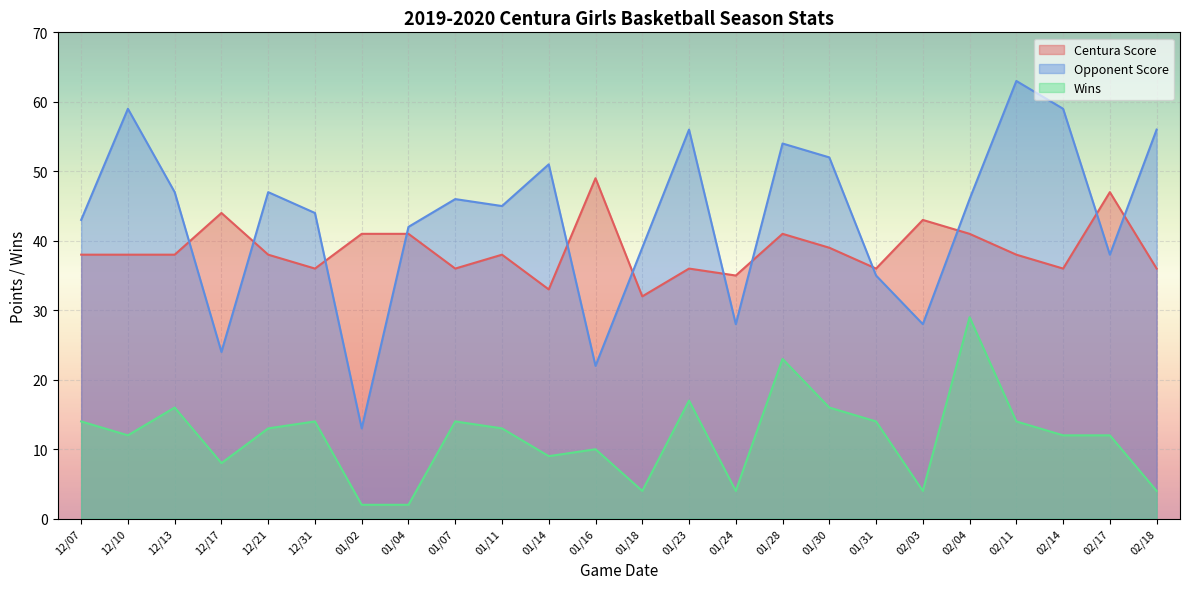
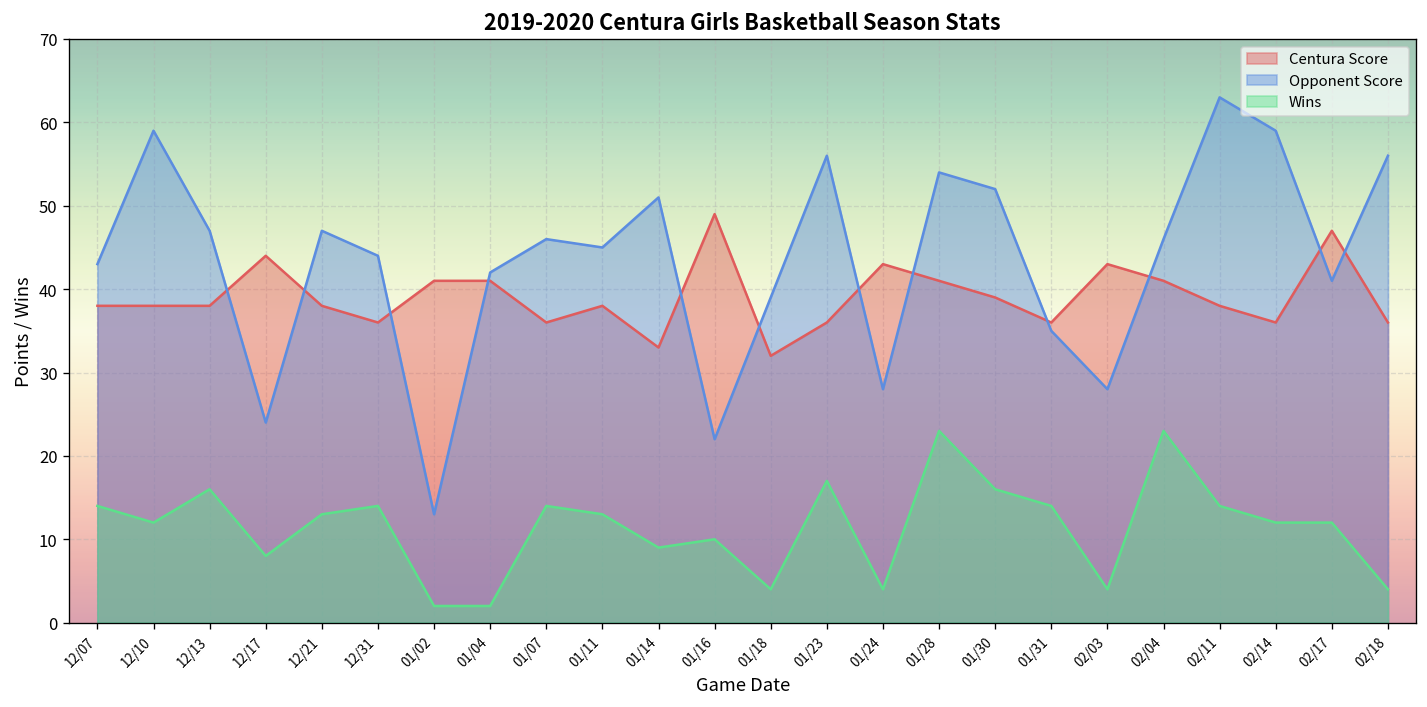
  {
    "Centura Score": {
      "12/07": 38,
      "12/10": 38,
      "12/13": 38,
      "12/17": 44,
      "12/21": 38,
      "12/31": 36,
      "01/02": 41,
      "01/04": 41,
      "01/07": 36,
      "01/11": 38,
      "01/14": 33,
      "01/16": 49,
      "01/18": 32,
      "01/23": 36,
-     "01/24": 35,
+     "01/24": 43,
      "01/28": 41,
      "01/30": 39,
      "01/31": 36,
      "02/03": 43,
      "02/04": 41,
      "02/11": 38,
      "02/14": 36,
      "02/17": 47,
      "02/18": 36
    },
    "Opponent Score": {
      "12/07": 43,
      "12/10": 59,
      "12/13": 47,
      "12/17": 24,
      "12/21": 47,
      "12/31": 44,
      "01/02": 13,
      "01/04": 42,
      "01/07": 46,
      "01/11": 45,
      "01/14": 51,
      "01/16": 22,
      "01/18": 39,
      "01/23": 56,
      "01/24": 28,
      "01/28": 54,
      "01/30": 52,
      "01/31": 35,
      "02/03": 28,
      "02/04": 46,
      "02/11": 63,
      "02/14": 59,
-     "02/17": 38,
+     "02/17": 41,
      "02/18": 56
    },
    "Wins": {
      "12/07": 14,
      "12/10": 12,
      "12/13": 16,
      "12/17": 8,
      "12/21": 13,
      "12/31": 14,
      "01/02": 2,
      "01/04": 2,
      "01/07": 14,
      "01/11": 13,
      "01/14": 9,
      "01/16": 10,
      "01/18": 4,
      "01/23": 17,
      "01/24": 4,
      "01/28": 23,
      "01/30": 16,
      "01/31": 14,
      "02/03": 4,
-     "02/04": 29,
+     "02/04": 23,
      "02/11": 14,
      "02/14": 12,
      "02/17": 12,
      "02/18": 4
    }
  }
